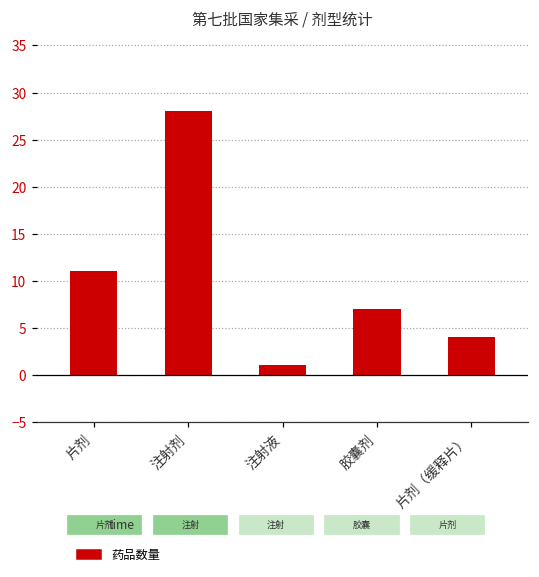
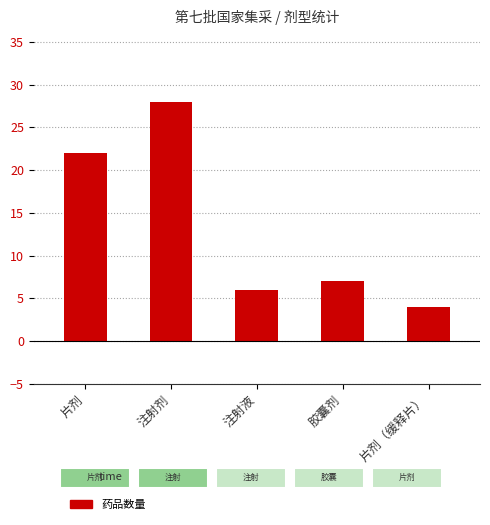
  {
-   "片剂": 11,
+   "片剂": 22,
    "注射剂": 28,
-   "注射液": 1,
+   "注射液": 6,
    "胶囊剂": 7,
    "片剂（缓释片）": 4
  }
